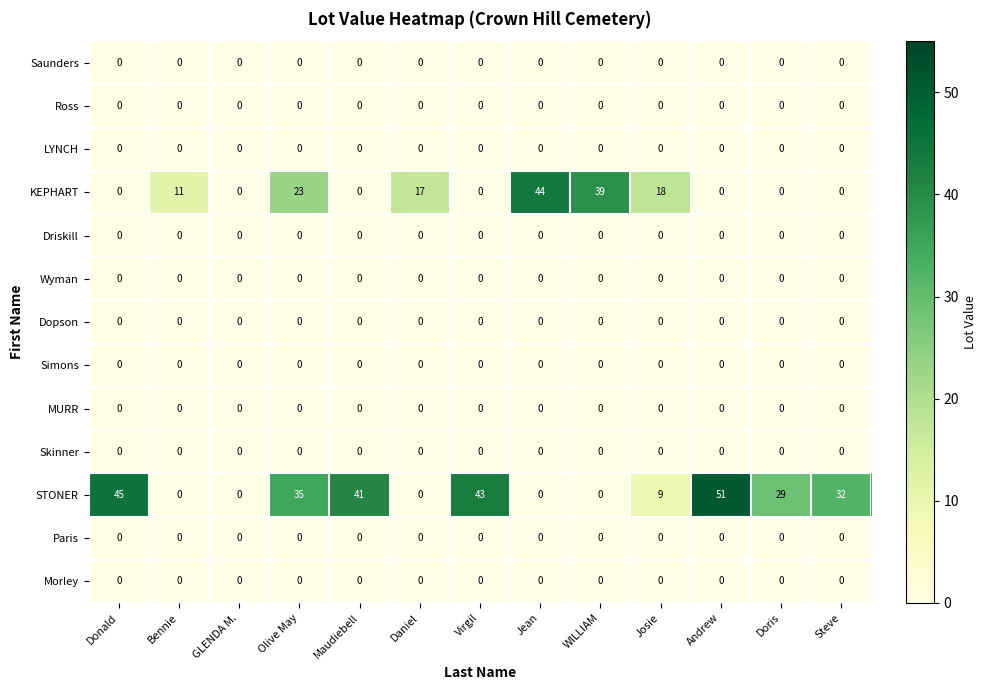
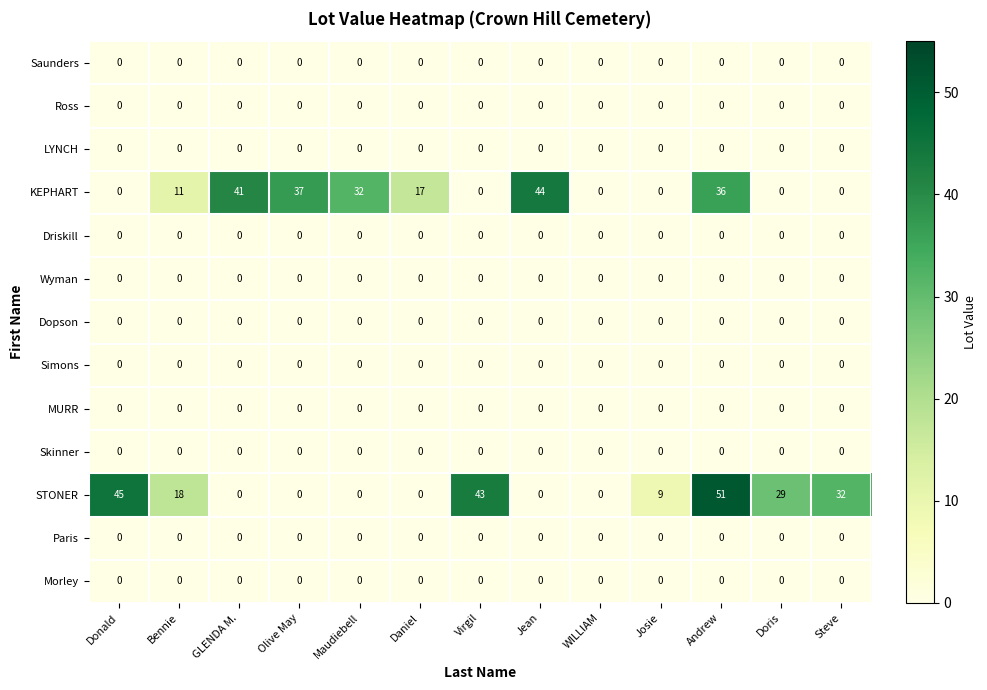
  {
    "Saunders": {
      "Donald": 0,
      "Bennie": 0,
      "GLENDA M.": 0,
      "Olive May": 0,
      "Maudiebell": 0,
      "Daniel": 0,
      "Virgil": 0,
      "Jean": 0,
      "WILLIAM": 0,
      "Josie": 0,
      "Andrew": 0,
      "Doris": 0,
      "Steve": 0
    },
    "Ross": {
      "Donald": 0,
      "Bennie": 0,
      "GLENDA M.": 0,
      "Olive May": 0,
      "Maudiebell": 0,
      "Daniel": 0,
      "Virgil": 0,
      "Jean": 0,
      "WILLIAM": 0,
      "Josie": 0,
      "Andrew": 0,
      "Doris": 0,
      "Steve": 0
    },
    "LYNCH": {
      "Donald": 0,
      "Bennie": 0,
      "GLENDA M.": 0,
      "Olive May": 0,
      "Maudiebell": 0,
      "Daniel": 0,
      "Virgil": 0,
      "Jean": 0,
      "WILLIAM": 0,
      "Josie": 0,
      "Andrew": 0,
      "Doris": 0,
      "Steve": 0
    },
    "KEPHART": {
      "Donald": 0,
      "Bennie": 11,
-     "GLENDA M.": 0,
-     "Olive May": 23,
-     "Maudiebell": 0,
+     "GLENDA M.": 41,
+     "Olive May": 37,
+     "Maudiebell": 32,
      "Daniel": 17,
      "Virgil": 0,
      "Jean": 44,
-     "WILLIAM": 39,
-     "Josie": 18,
-     "Andrew": 0,
+     "WILLIAM": 0,
+     "Josie": 0,
+     "Andrew": 36,
      "Doris": 0,
      "Steve": 0
    },
    "Driskill": {
      "Donald": 0,
      "Bennie": 0,
      "GLENDA M.": 0,
      "Olive May": 0,
      "Maudiebell": 0,
      "Daniel": 0,
      "Virgil": 0,
      "Jean": 0,
      "WILLIAM": 0,
      "Josie": 0,
      "Andrew": 0,
      "Doris": 0,
      "Steve": 0
    },
    "Wyman": {
      "Donald": 0,
      "Bennie": 0,
      "GLENDA M.": 0,
      "Olive May": 0,
      "Maudiebell": 0,
      "Daniel": 0,
      "Virgil": 0,
      "Jean": 0,
      "WILLIAM": 0,
      "Josie": 0,
      "Andrew": 0,
      "Doris": 0,
      "Steve": 0
    },
    "Dopson": {
      "Donald": 0,
      "Bennie": 0,
      "GLENDA M.": 0,
      "Olive May": 0,
      "Maudiebell": 0,
      "Daniel": 0,
      "Virgil": 0,
      "Jean": 0,
      "WILLIAM": 0,
      "Josie": 0,
      "Andrew": 0,
      "Doris": 0,
      "Steve": 0
    },
    "Simons": {
      "Donald": 0,
      "Bennie": 0,
      "GLENDA M.": 0,
      "Olive May": 0,
      "Maudiebell": 0,
      "Daniel": 0,
      "Virgil": 0,
      "Jean": 0,
      "WILLIAM": 0,
      "Josie": 0,
      "Andrew": 0,
      "Doris": 0,
      "Steve": 0
    },
    "MURR": {
      "Donald": 0,
      "Bennie": 0,
      "GLENDA M.": 0,
      "Olive May": 0,
      "Maudiebell": 0,
      "Daniel": 0,
      "Virgil": 0,
      "Jean": 0,
      "WILLIAM": 0,
      "Josie": 0,
      "Andrew": 0,
      "Doris": 0,
      "Steve": 0
    },
    "Skinner": {
      "Donald": 0,
      "Bennie": 0,
      "GLENDA M.": 0,
      "Olive May": 0,
      "Maudiebell": 0,
      "Daniel": 0,
      "Virgil": 0,
      "Jean": 0,
      "WILLIAM": 0,
      "Josie": 0,
      "Andrew": 0,
      "Doris": 0,
      "Steve": 0
    },
    "STONER": {
      "Donald": 45,
-     "Bennie": 0,
+     "Bennie": 18,
      "GLENDA M.": 0,
-     "Olive May": 35,
-     "Maudiebell": 41,
+     "Olive May": 0,
+     "Maudiebell": 0,
      "Daniel": 0,
      "Virgil": 43,
      "Jean": 0,
      "WILLIAM": 0,
      "Josie": 9,
      "Andrew": 51,
      "Doris": 29,
      "Steve": 32
    },
    "Paris": {
      "Donald": 0,
      "Bennie": 0,
      "GLENDA M.": 0,
      "Olive May": 0,
      "Maudiebell": 0,
      "Daniel": 0,
      "Virgil": 0,
      "Jean": 0,
      "WILLIAM": 0,
      "Josie": 0,
      "Andrew": 0,
      "Doris": 0,
      "Steve": 0
    },
    "Morley": {
      "Donald": 0,
      "Bennie": 0,
      "GLENDA M.": 0,
      "Olive May": 0,
      "Maudiebell": 0,
      "Daniel": 0,
      "Virgil": 0,
      "Jean": 0,
      "WILLIAM": 0,
      "Josie": 0,
      "Andrew": 0,
      "Doris": 0,
      "Steve": 0
    }
  }
